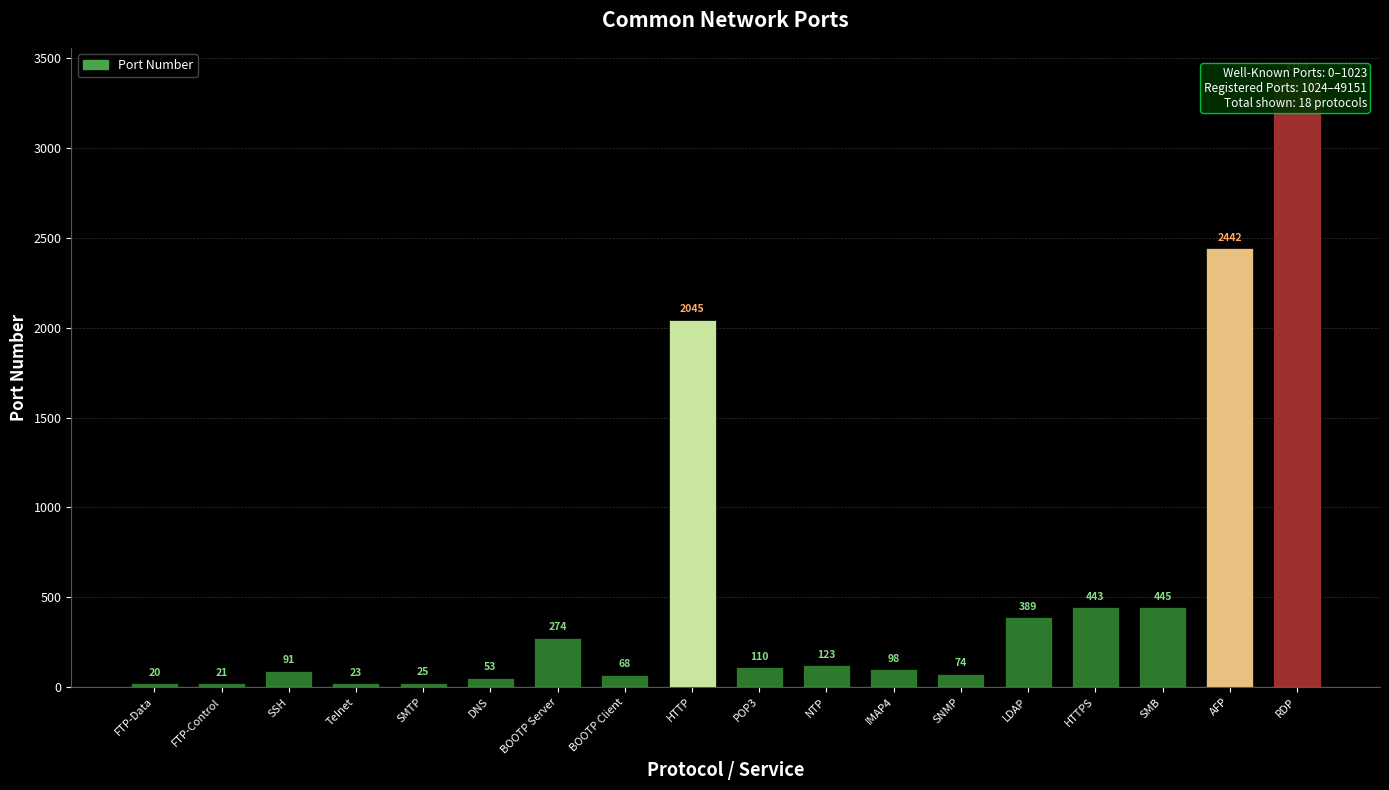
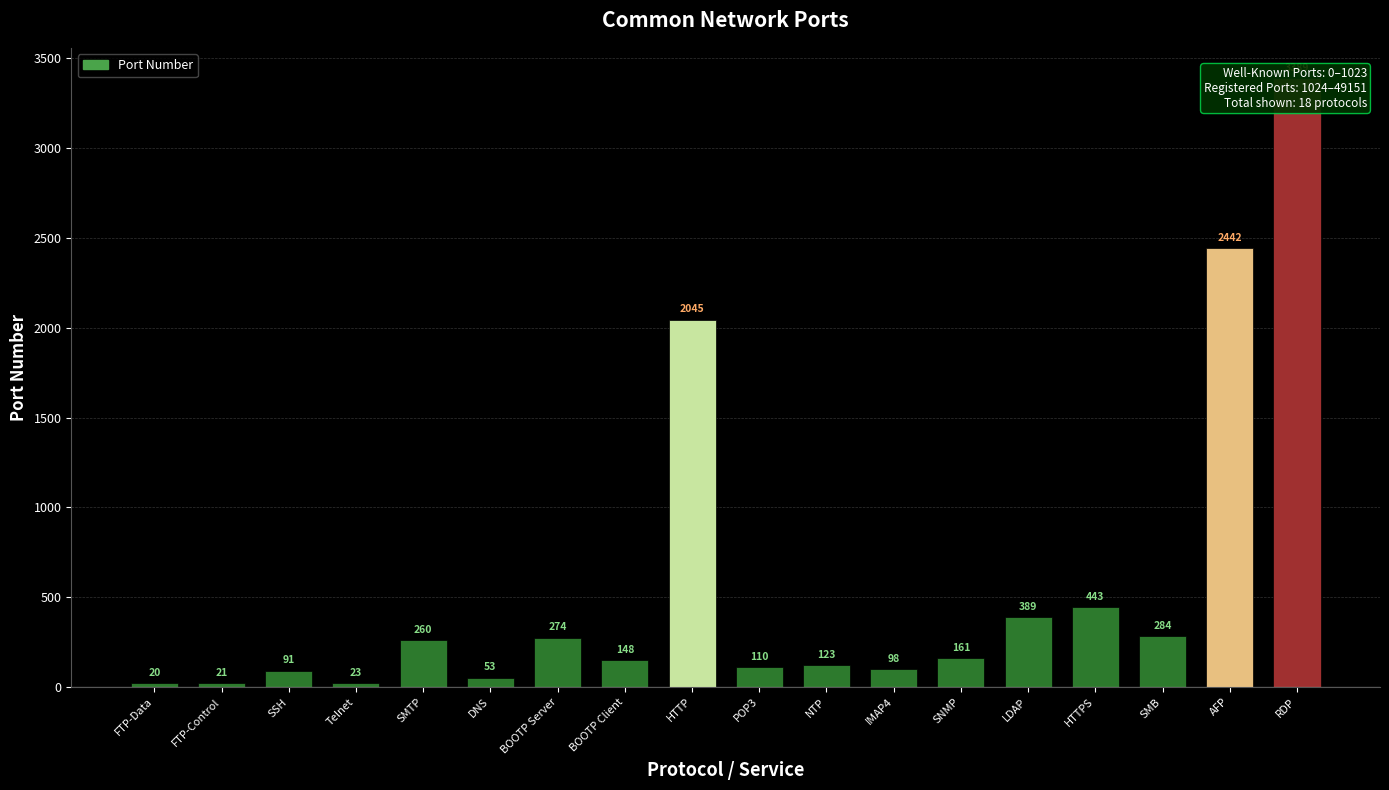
  {
    "FTP-Data": 20,
    "FTP-Control": 21,
    "SSH": 91,
    "Telnet": 23,
-   "SMTP": 25,
+   "SMTP": 260,
    "DNS": 53,
    "BOOTP Server": 274,
-   "BOOTP Client": 68,
+   "BOOTP Client": 148,
    "HTTP": 2045,
    "POP3": 110,
    "NTP": 123,
    "IMAP4": 98,
-   "SNMP": 74,
+   "SNMP": 161,
    "LDAP": 389,
    "HTTPS": 443,
-   "SMB": 445,
+   "SMB": 284,
    "AFP": 2442
  }
